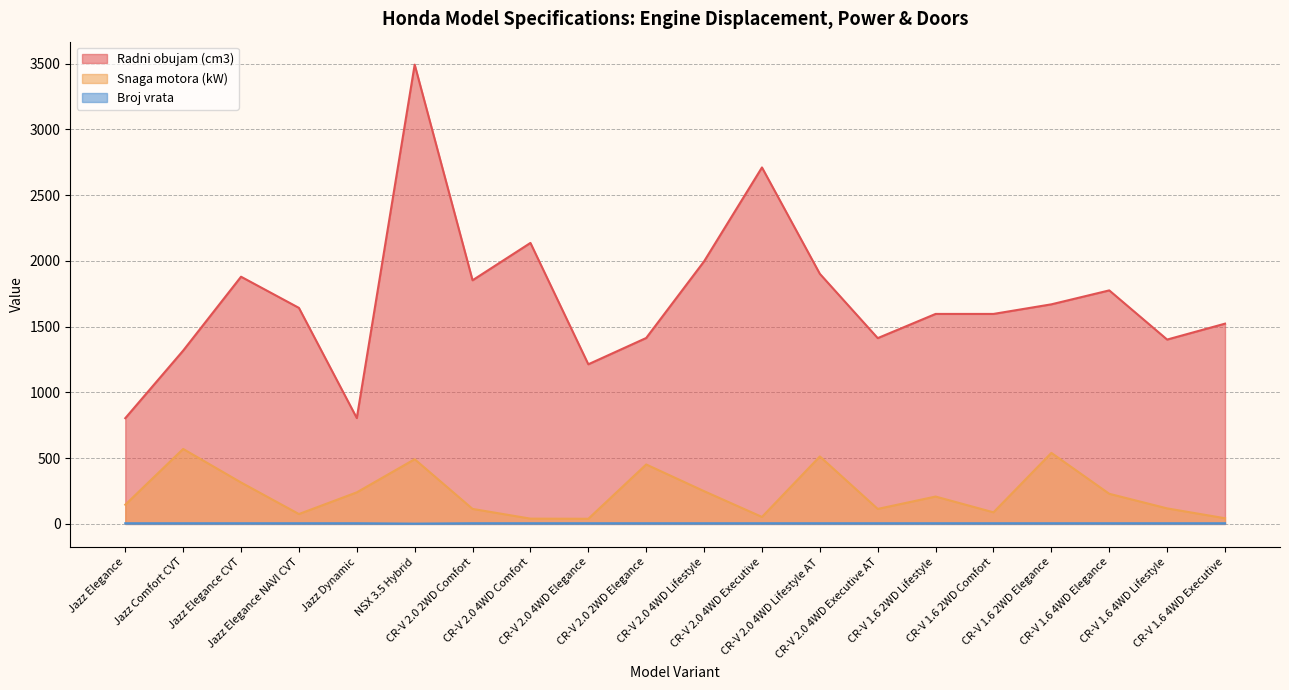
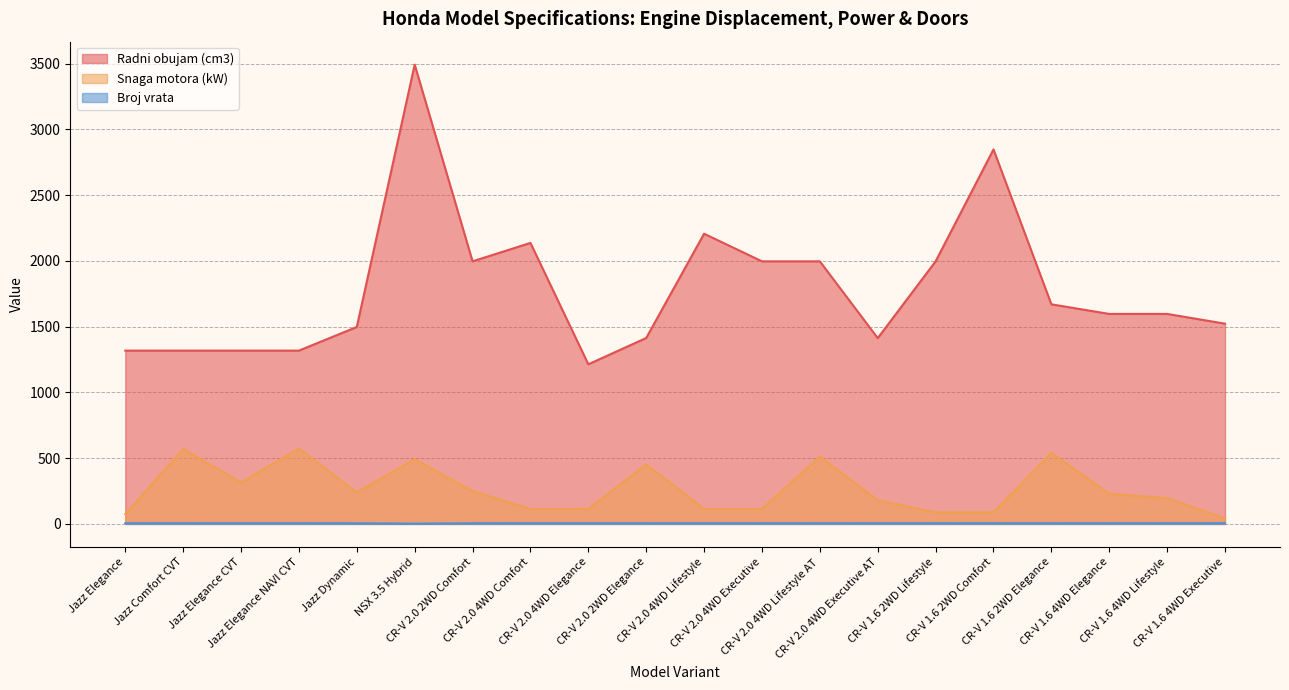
  {
    "Radni obujam (cm3)": {
-     "Jazz Elegance": 800,
+     "Jazz Elegance": 1320,
      "Jazz Comfort CVT": 1320,
-     "Jazz Elegance CVT": 1880,
-     "Jazz Elegance NAVI CVT": 1640,
-     "Jazz Dynamic": 810,
+     "Jazz Elegance CVT": 1320,
+     "Jazz Elegance NAVI CVT": 1320,
+     "Jazz Dynamic": 1500,
      "NSX 3.5 Hybrid": 3490,
-     "CR-V 2.0 2WD Comfort": 1850,
+     "CR-V 2.0 2WD Comfort": 2000,
      "CR-V 2.0 4WD Comfort": 2140,
      "CR-V 2.0 4WD Elegance": 1210,
      "CR-V 2.0 2WD Elegance": 1410,
-     "CR-V 2.0 4WD Lifestyle": 2000,
-     "CR-V 2.0 4WD Executive": 2710,
-     "CR-V 2.0 4WD Lifestyle AT": 1900,
+     "CR-V 2.0 4WD Lifestyle": 2210,
+     "CR-V 2.0 4WD Executive": 2000,
+     "CR-V 2.0 4WD Lifestyle AT": 2000,
      "CR-V 2.0 4WD Executive AT": 1410,
-     "CR-V 1.6 2WD Lifestyle": 1600,
-     "CR-V 1.6 2WD Comfort": 1600,
+     "CR-V 1.6 2WD Lifestyle": 2000,
+     "CR-V 1.6 2WD Comfort": 2850,
      "CR-V 1.6 2WD Elegance": 1670,
-     "CR-V 1.6 4WD Elegance": 1780,
-     "CR-V 1.6 4WD Lifestyle": 1400,
+     "CR-V 1.6 4WD Elegance": 1600,
+     "CR-V 1.6 4WD Lifestyle": 1600,
      "CR-V 1.6 4WD Executive": 1520
    },
    "Snaga motora (kW)": {
-     "Jazz Elegance": 150,
+     "Jazz Elegance": 80,
      "Jazz Comfort CVT": 570,
      "Jazz Elegance CVT": 320,
-     "Jazz Elegance NAVI CVT": 80,
+     "Jazz Elegance NAVI CVT": 570,
      "Jazz Dynamic": 240,
      "NSX 3.5 Hybrid": 490,
-     "CR-V 2.0 2WD Comfort": 110,
-     "CR-V 2.0 4WD Comfort": 40,
-     "CR-V 2.0 4WD Elegance": 40,
+     "CR-V 2.0 2WD Comfort": 250,
+     "CR-V 2.0 4WD Comfort": 110,
+     "CR-V 2.0 4WD Elegance": 110,
      "CR-V 2.0 2WD Elegance": 450,
-     "CR-V 2.0 4WD Lifestyle": 250,
-     "CR-V 2.0 4WD Executive": 50,
+     "CR-V 2.0 4WD Lifestyle": 110,
+     "CR-V 2.0 4WD Executive": 110,
      "CR-V 2.0 4WD Lifestyle AT": 510,
-     "CR-V 2.0 4WD Executive AT": 110,
-     "CR-V 1.6 2WD Lifestyle": 210,
+     "CR-V 2.0 4WD Executive AT": 180,
+     "CR-V 1.6 2WD Lifestyle": 90,
      "CR-V 1.6 2WD Comfort": 90,
      "CR-V 1.6 2WD Elegance": 540,
      "CR-V 1.6 4WD Elegance": 230,
-     "CR-V 1.6 4WD Lifestyle": 120,
+     "CR-V 1.6 4WD Lifestyle": 200,
      "CR-V 1.6 4WD Executive": 40
    },
    "Broj vrata": {
      "Jazz Elegance": 10,
      "Jazz Comfort CVT": 10,
      "Jazz Elegance CVT": 10,
      "Jazz Elegance NAVI CVT": 10,
      "Jazz Dynamic": 10,
      "NSX 3.5 Hybrid": 0,
      "CR-V 2.0 2WD Comfort": 10,
      "CR-V 2.0 4WD Comfort": 10,
      "CR-V 2.0 4WD Elegance": 10,
      "CR-V 2.0 2WD Elegance": 10,
      "CR-V 2.0 4WD Lifestyle": 10,
      "CR-V 2.0 4WD Executive": 10,
      "CR-V 2.0 4WD Lifestyle AT": 10,
      "CR-V 2.0 4WD Executive AT": 10,
      "CR-V 1.6 2WD Lifestyle": 10,
      "CR-V 1.6 2WD Comfort": 10,
      "CR-V 1.6 2WD Elegance": 10,
      "CR-V 1.6 4WD Elegance": 10,
      "CR-V 1.6 4WD Lifestyle": 10,
      "CR-V 1.6 4WD Executive": 10
    }
  }
